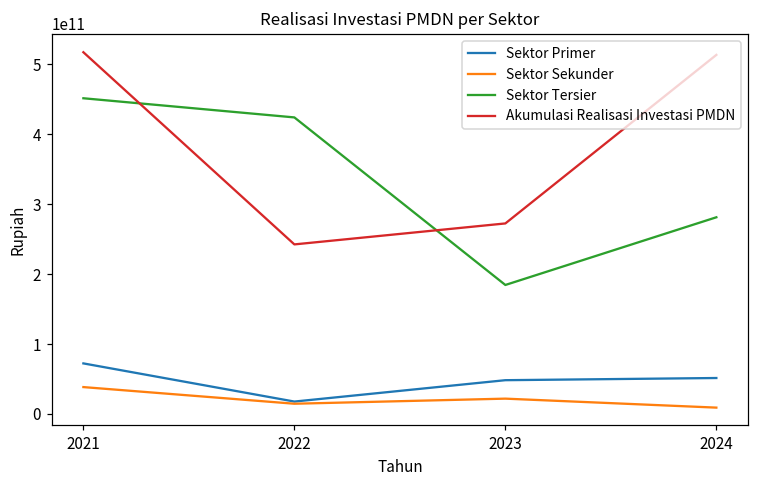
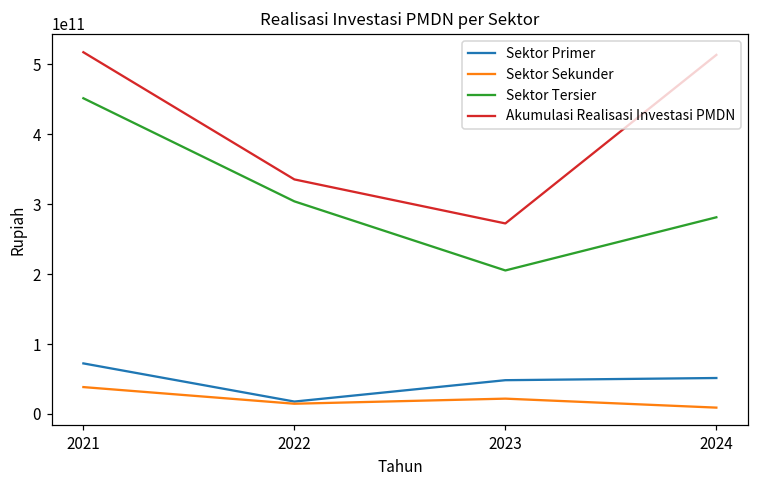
  {
    "Sektor Primer": {
      "2021": 70000000000,
      "2023": 50000000000,
      "2024": 50000000000
    },
    "Sektor Sekunder": {
      "2021": 40000000000,
      "2023": 20000000000,
      "2024": 10000000000
    },
    "Sektor Tersier": {
      "2021": 450000000000,
-     "2022": 420000000000,
-     "2023": 180000000000,
+     "2022": 300000000000,
+     "2023": 210000000000,
      "2024": 280000000000
    },
    "Akumulasi Realisasi Investasi PMDN": {
      "2021": 520000000000,
-     "2022": 240000000000,
+     "2022": 340000000000,
      "2023": 270000000000
    }
  }
